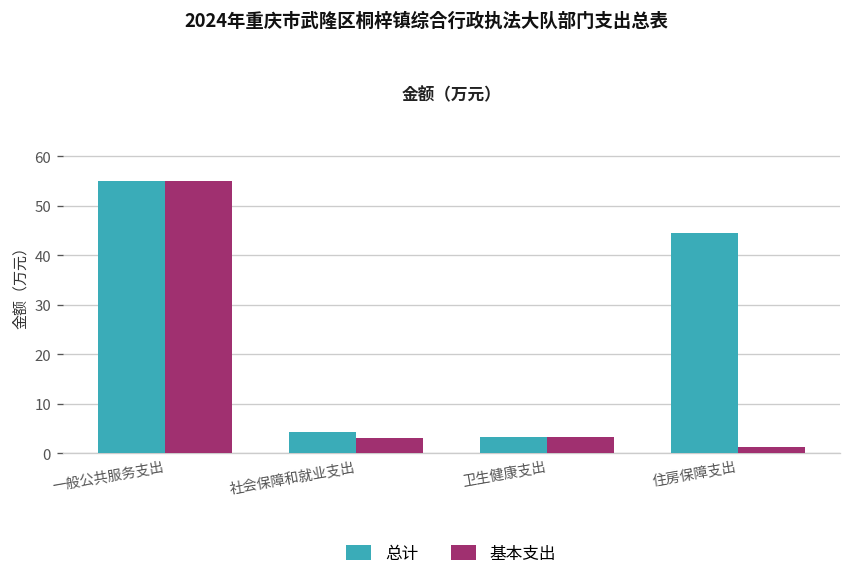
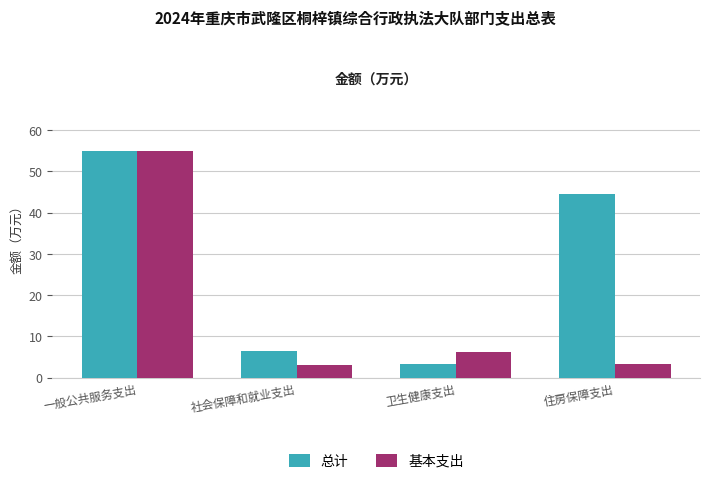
  {
    "总计": {
      "一般公共服务支出": 55,
-     "社会保障和就业支出": 4,
+     "社会保障和就业支出": 7,
      "卫生健康支出": 3,
      "住房保障支出": 44
    },
    "基本支出": {
      "一般公共服务支出": 55,
      "社会保障和就业支出": 3,
-     "卫生健康支出": 3,
-     "住房保障支出": 1
+     "卫生健康支出": 6,
+     "住房保障支出": 3
    }
  }
